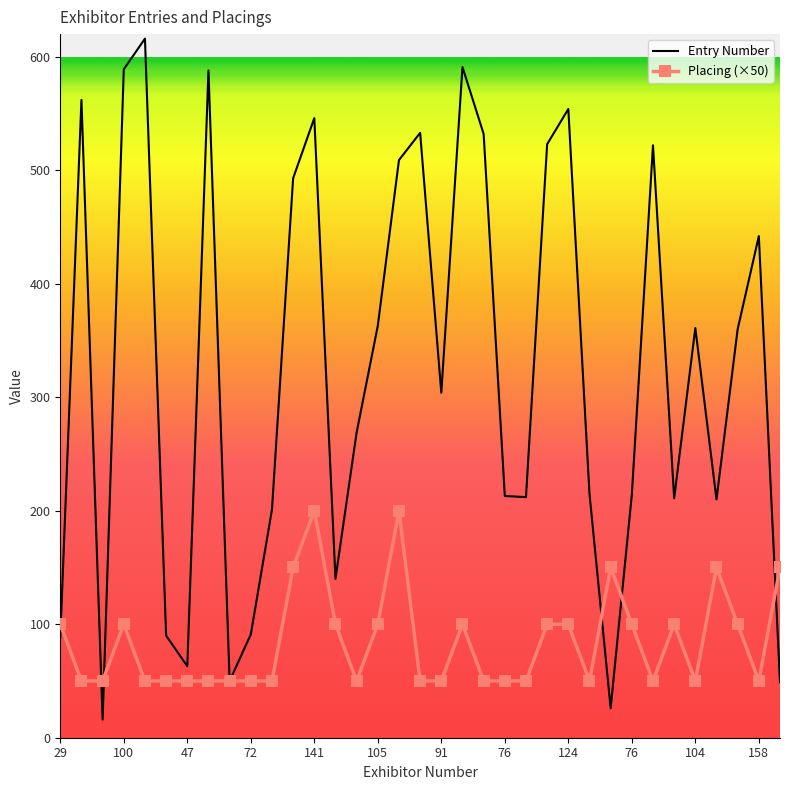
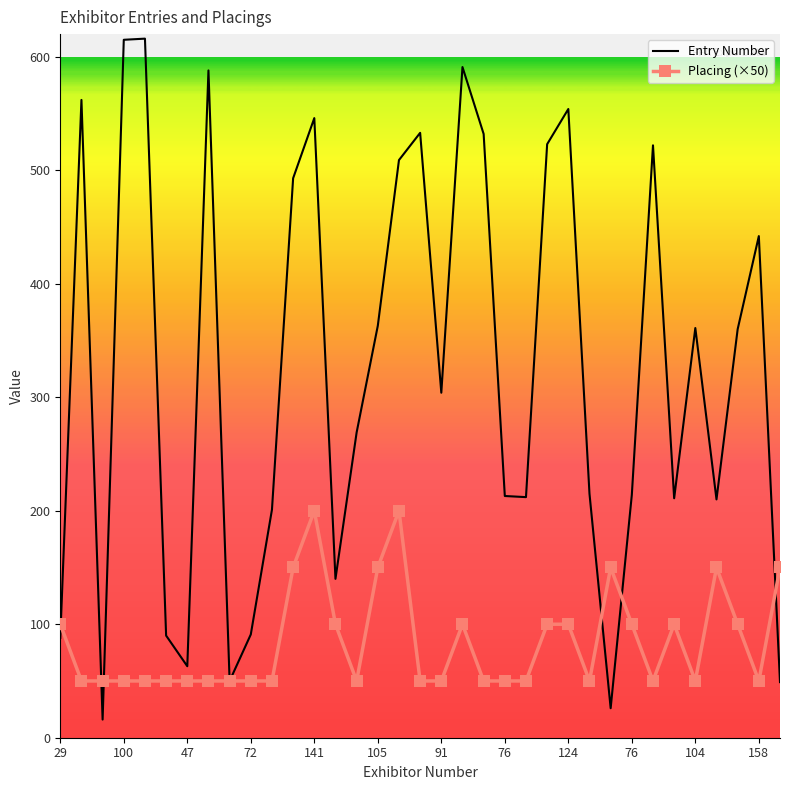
  {
    "Entry Number": {
-     "100": 589,
+     "100": 615,
      "47": 63,
      "72": 91,
      "141": 546,
      "105": 363,
      "91": 304,
      "124": 554,
      "104": 361,
      "158": 442
    },
    "Placing (×50)": {
-     "100": 100,
+     "100": 50,
      "47": 50,
      "72": 50,
      "141": 200,
-     "105": 100,
+     "105": 150,
      "91": 50,
      "124": 100,
      "104": 50,
      "158": 50
    }
  }
